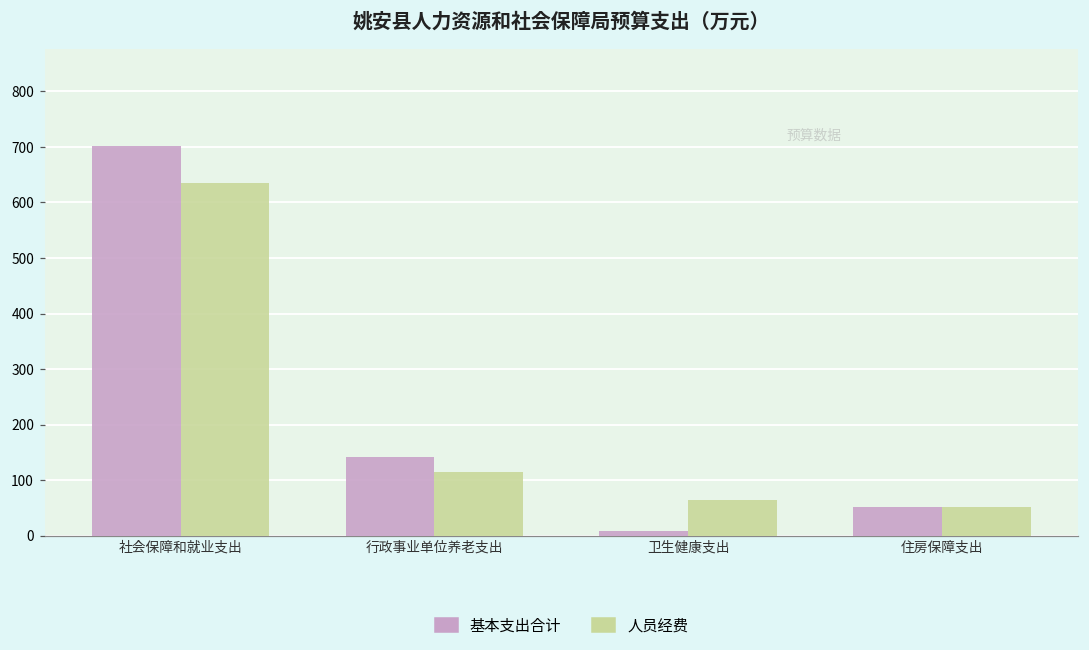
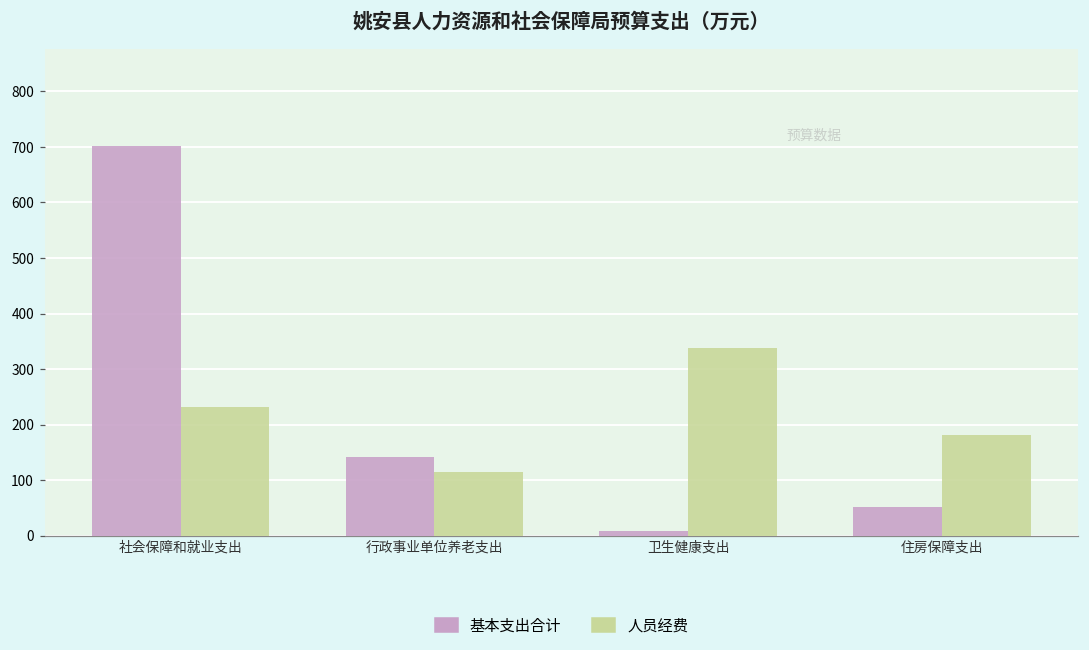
  {
    "基本支出合计": {
      "社会保障和就业支出": 700,
      "行政事业单位养老支出": 140,
      "卫生健康支出": 10,
      "住房保障支出": 50
    },
    "人员经费": {
-     "社会保障和就业支出": 640,
+     "社会保障和就业支出": 230,
      "行政事业单位养老支出": 110,
-     "卫生健康支出": 60,
-     "住房保障支出": 50
+     "卫生健康支出": 340,
+     "住房保障支出": 180
    }
  }
